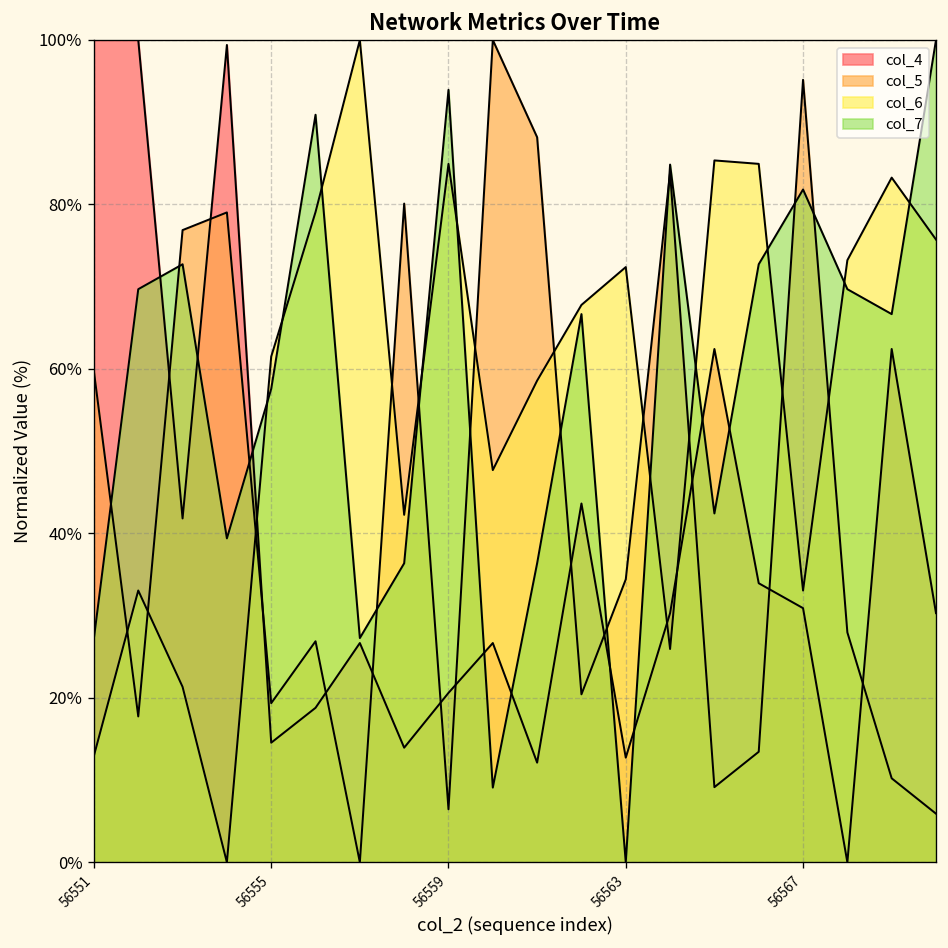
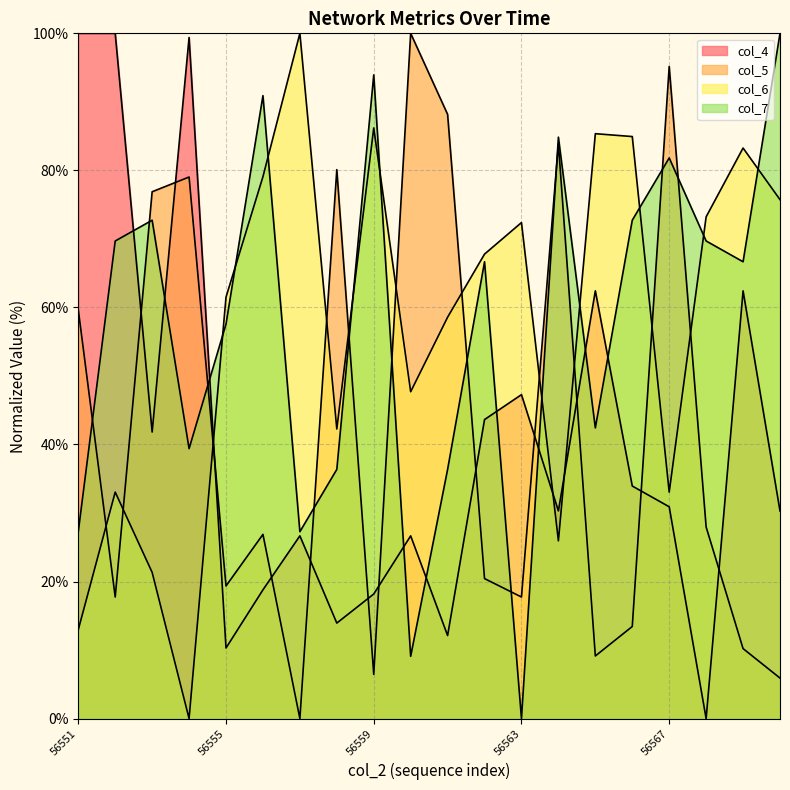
  {
    "col_4": {
      "56551": "100%",
-     "56555": "15%",
-     "56559": "21%",
-     "56563": "13%",
+     "56555": "10%",
+     "56559": "18%",
+     "56563": "47%",
      "56567": "31%"
    },
    "col_5": {
      "56551": "60%",
      "56555": "19%",
      "56559": "6%",
-     "56563": "34%",
+     "56563": "18%",
      "56567": "95%"
    },
    "col_6": {
      "56551": "13%",
      "56555": "62%",
-     "56559": "85%",
+     "56559": "86%",
      "56563": "72%",
      "56567": "33%"
    },
    "col_7": {
      "56551": "27%",
      "56555": "58%",
      "56559": "94%",
      "56563": "0%",
      "56567": "82%"
    }
  }
